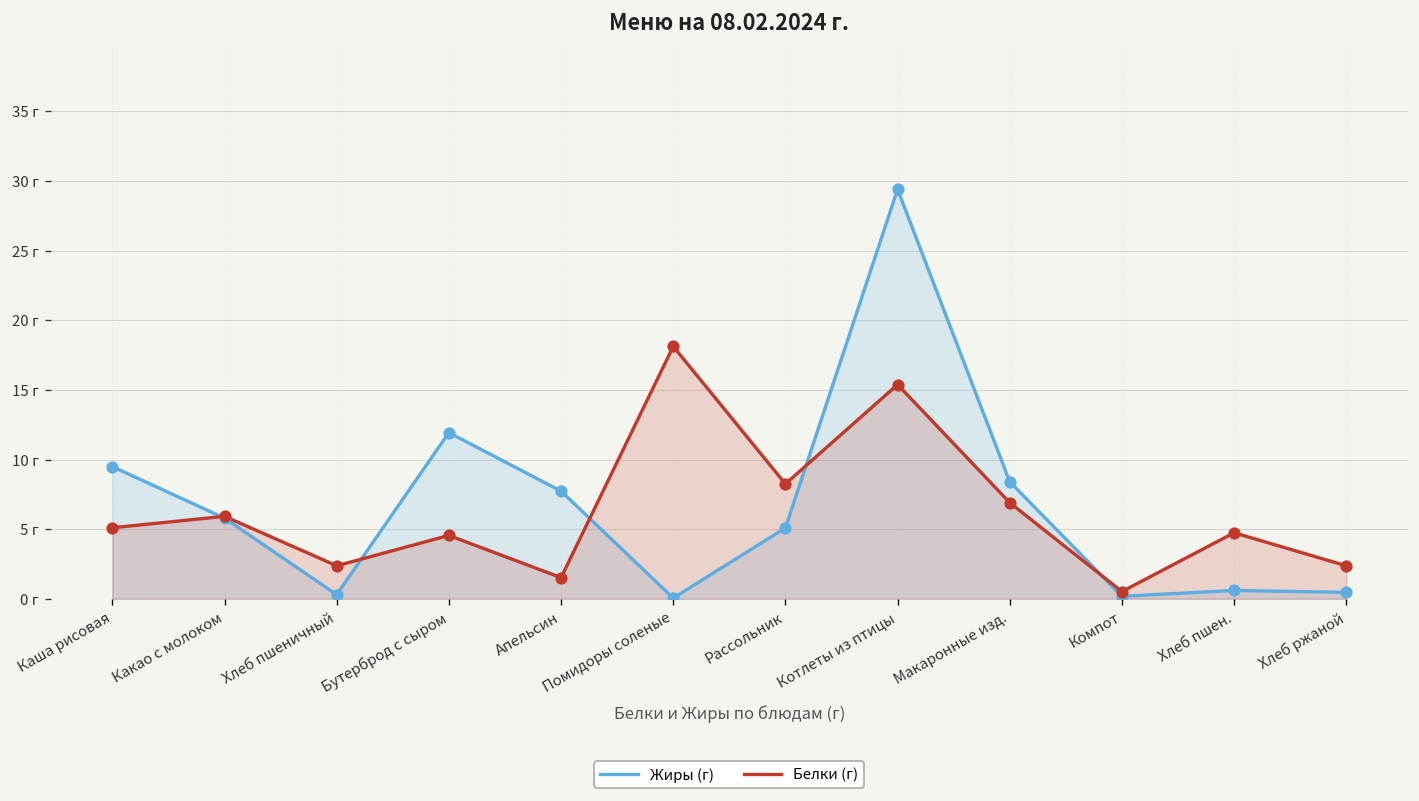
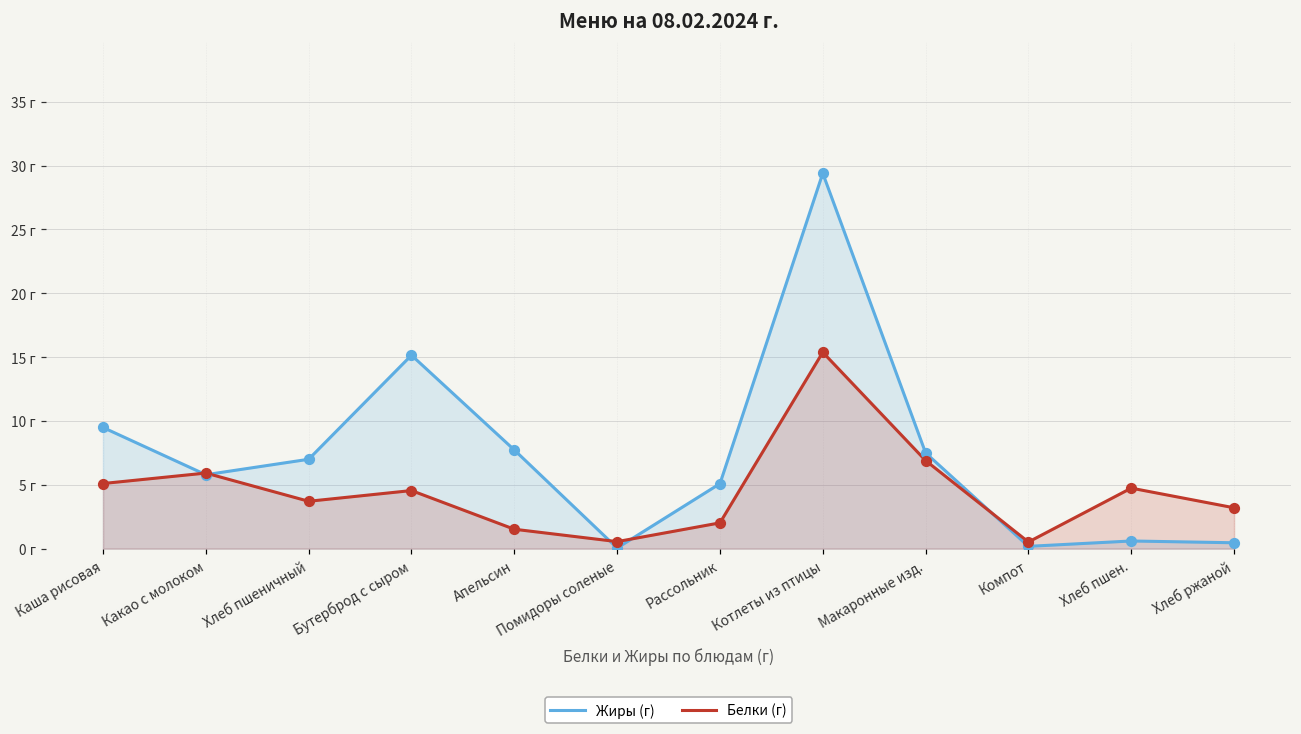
  {
    "Жиры (г)": {
      "Каша рисовая": "9.5 г",
-     "Хлеб пшеничный": "0.3 г",
-     "Бутерброд с сыром": "11.9 г",
+     "Хлеб пшеничный": "7.0 г",
+     "Бутерброд с сыром": "15.2 г",
      "Апельсин": "7.7 г",
      "Помидоры соленые": "0.1 г",
      "Рассольник": "5.1 г",
      "Котлеты из птицы": "29.4 г",
-     "Макаронные изд.": "8.4 г",
+     "Макаронные изд.": "7.5 г",
      "Компот": "0.2 г",
      "Хлеб пшен.": "0.6 г",
      "Хлеб ржаной": "0.5 г"
    },
    "Белки (г)": {
      "Каша рисовая": "5.1 г",
-     "Хлеб пшеничный": "2.4 г",
+     "Хлеб пшеничный": "3.7 г",
      "Бутерброд с сыром": "4.6 г",
      "Апельсин": "1.5 г",
-     "Помидоры соленые": "18.1 г",
-     "Рассольник": "8.3 г",
+     "Помидоры соленые": "0.6 г",
+     "Рассольник": "2.0 г",
      "Котлеты из птицы": "15.4 г",
      "Макаронные изд.": "6.9 г",
      "Компот": "0.5 г",
      "Хлеб пшен.": "4.7 г",
-     "Хлеб ржаной": "2.4 г"
+     "Хлеб ржаной": "3.2 г"
    }
  }
